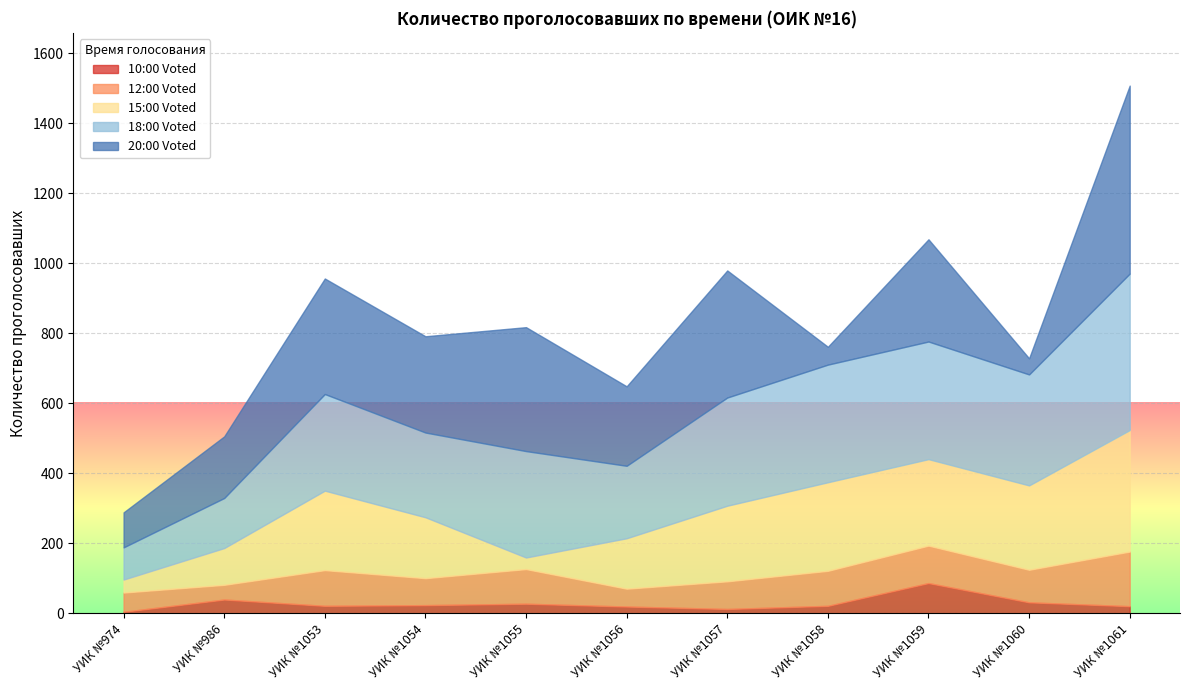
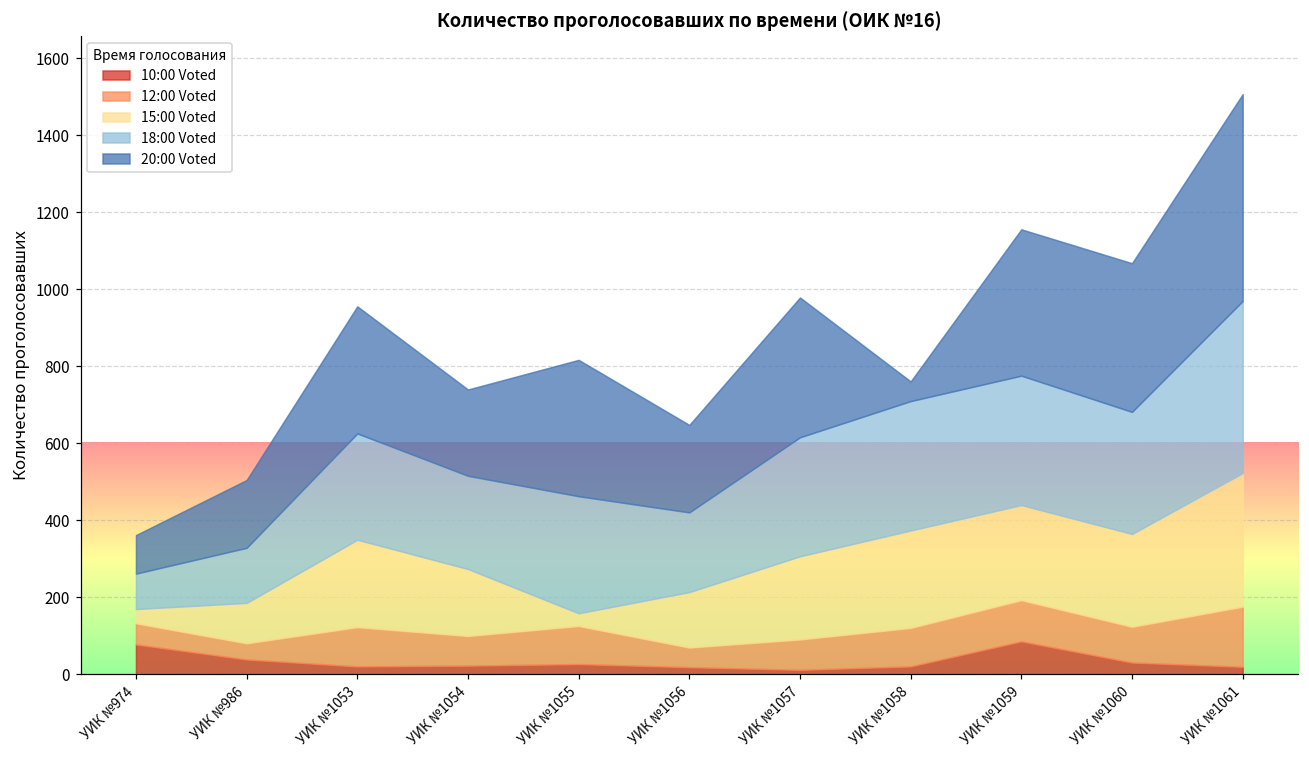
  {
    "10:00 Voted": {
-     "УИК №974": 0,
+     "УИК №974": 80,
      "УИК №986": 40,
      "УИК №1053": 20,
      "УИК №1054": 20,
      "УИК №1055": 30,
      "УИК №1056": 20,
      "УИК №1057": 10,
      "УИК №1058": 20,
      "УИК №1059": 90,
      "УИК №1060": 30,
      "УИК №1061": 20
    },
    "12:00 Voted": {
      "УИК №974": 60,
      "УИК №986": 40,
      "УИК №1053": 100,
      "УИК №1054": 80,
      "УИК №1055": 100,
      "УИК №1056": 50,
      "УИК №1057": 80,
      "УИК №1058": 100,
      "УИК №1059": 110,
      "УИК №1060": 90,
      "УИК №1061": 160
    },
    "15:00 Voted": {
      "УИК №974": 40,
      "УИК №986": 110,
      "УИК №1053": 230,
      "УИК №1054": 170,
      "УИК №1055": 30,
      "УИК №1056": 140,
      "УИК №1057": 220,
      "УИК №1058": 250,
      "УИК №1059": 250,
      "УИК №1060": 240,
      "УИК №1061": 350
    },
    "18:00 Voted": {
      "УИК №974": 90,
      "УИК №986": 140,
      "УИК №1053": 280,
      "УИК №1054": 240,
      "УИК №1055": 300,
      "УИК №1056": 210,
      "УИК №1057": 310,
      "УИК №1058": 340,
      "УИК №1059": 340,
      "УИК №1060": 320,
      "УИК №1061": 450
    },
    "20:00 Voted": {
      "УИК №974": 100,
      "УИК №986": 180,
      "УИК №1053": 330,
-     "УИК №1054": 280,
+     "УИК №1054": 220,
      "УИК №1055": 350,
      "УИК №1056": 230,
      "УИК №1057": 360,
      "УИК №1058": 50,
-     "УИК №1059": 290,
-     "УИК №1060": 50,
+     "УИК №1059": 380,
+     "УИК №1060": 390,
      "УИК №1061": 540
    }
  }
